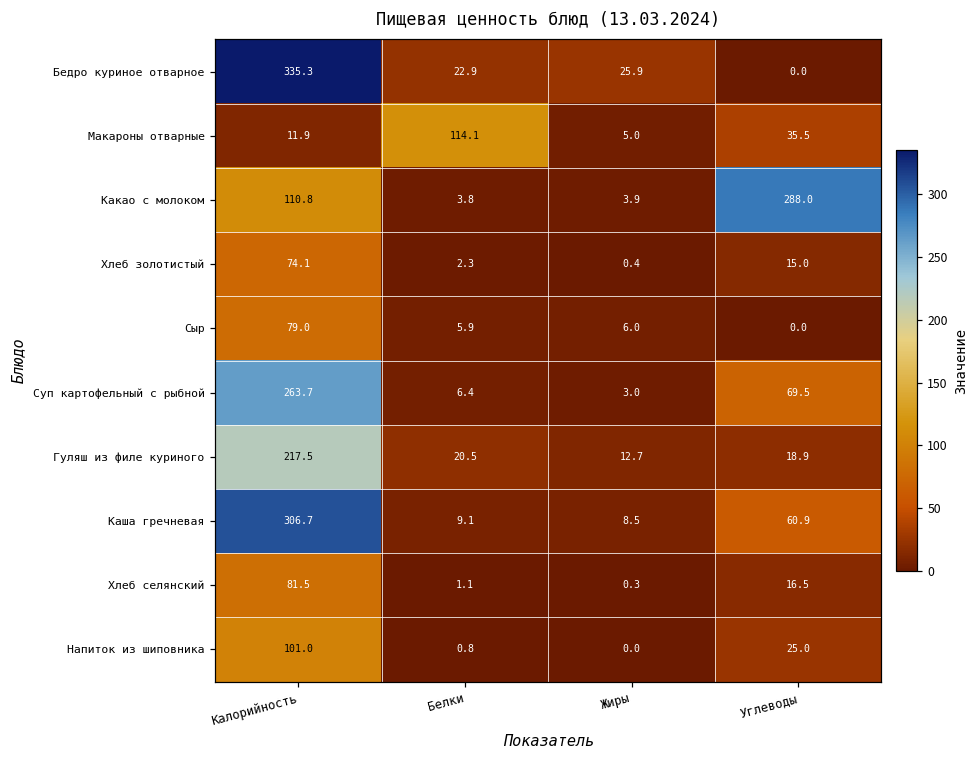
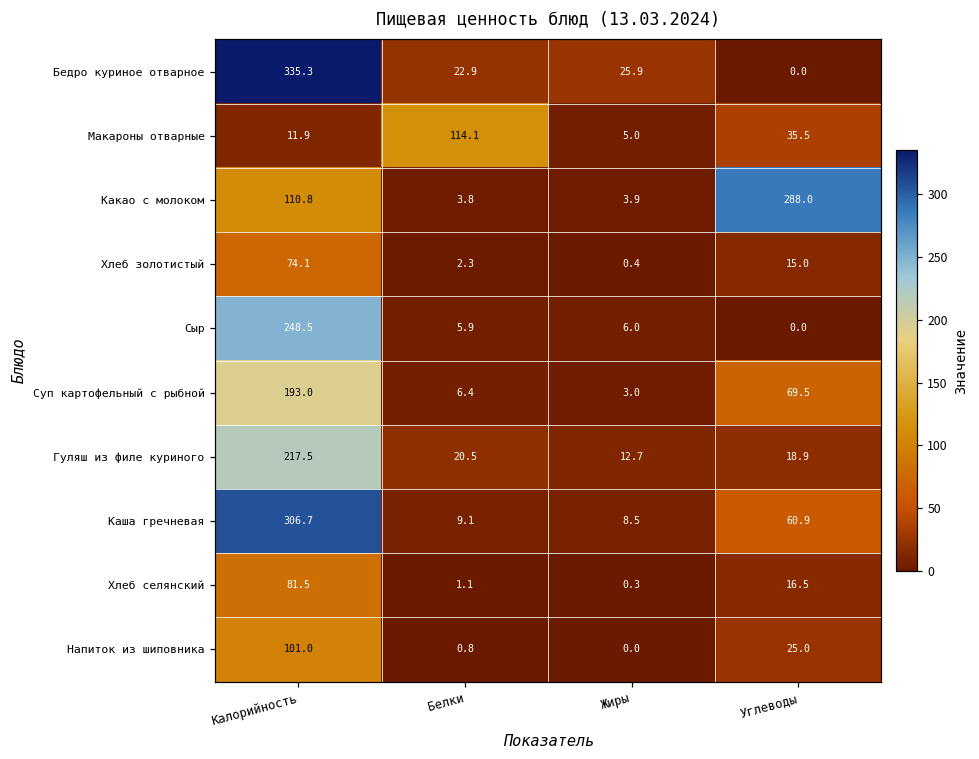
  {
    "Бедро куриное отварное": {
      "Калорийность": 335.3,
      "Белки": 22.9,
      "Жиры": 25.9,
      "Углеводы": 0.0
    },
    "Макароны отварные": {
      "Калорийность": 11.9,
      "Белки": 114.1,
      "Жиры": 5.0,
      "Углеводы": 35.5
    },
    "Какао с молоком": {
      "Калорийность": 110.8,
      "Белки": 3.8,
      "Жиры": 3.9,
      "Углеводы": 288.0
    },
    "Хлеб золотистый": {
      "Калорийность": 74.1,
      "Белки": 2.3,
      "Жиры": 0.4,
      "Углеводы": 15.0
    },
    "Сыр": {
-     "Калорийность": 79.0,
+     "Калорийность": 248.5,
      "Белки": 5.9,
      "Жиры": 6.0,
      "Углеводы": 0.0
    },
    "Суп картофельный с рыбной": {
-     "Калорийность": 263.7,
+     "Калорийность": 193.0,
      "Белки": 6.4,
      "Жиры": 3.0,
      "Углеводы": 69.5
    },
    "Гуляш из филе куриного": {
      "Калорийность": 217.5,
      "Белки": 20.5,
      "Жиры": 12.7,
      "Углеводы": 18.9
    },
    "Каша гречневая": {
      "Калорийность": 306.7,
      "Белки": 9.1,
      "Жиры": 8.5,
      "Углеводы": 60.9
    },
    "Хлеб селянский": {
      "Калорийность": 81.5,
      "Белки": 1.1,
      "Жиры": 0.3,
      "Углеводы": 16.5
    },
    "Напиток из шиповника": {
      "Калорийность": 101.0,
      "Белки": 0.8,
      "Жиры": 0.0,
      "Углеводы": 25.0
    }
  }
